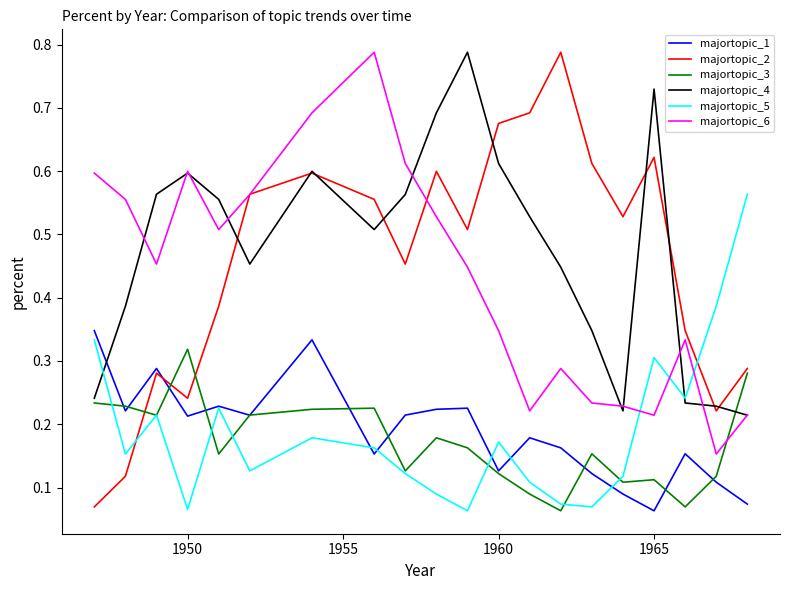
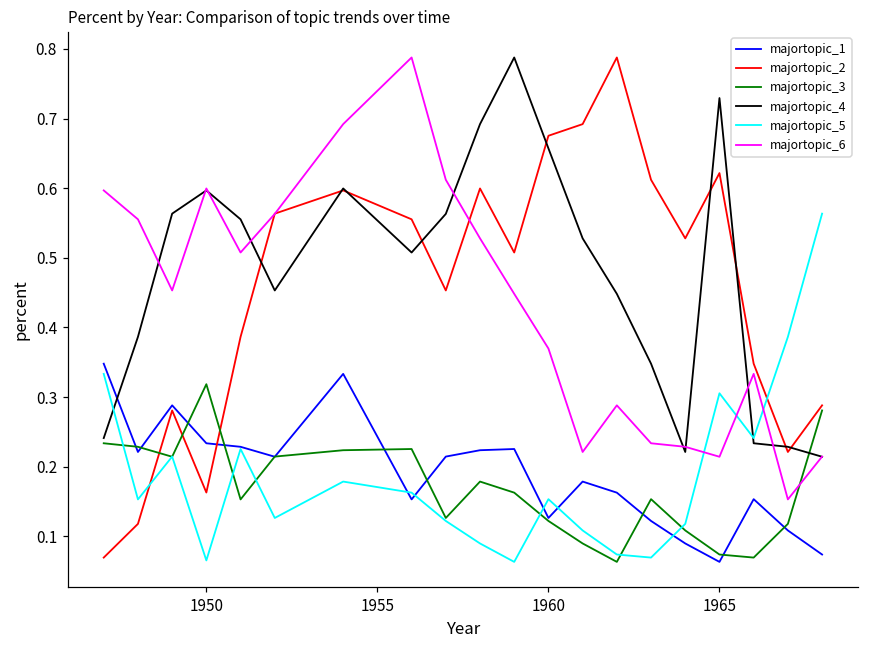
  {
    "majortopic_1": {
-     "1950": 0.21,
+     "1950": 0.23,
      "1960": 0.13,
      "1965": 0.06
    },
    "majortopic_2": {
-     "1950": 0.24,
+     "1950": 0.16,
      "1960": 0.68,
      "1965": 0.62
    },
    "majortopic_3": {
      "1950": 0.32,
      "1960": 0.12,
-     "1965": 0.11
+     "1965": 0.07
    },
    "majortopic_4": {
-     "1960": 0.61,
+     "1960": 0.66,
      "1965": 0.73
    },
    "majortopic_5": {
      "1950": 0.07,
-     "1960": 0.17,
+     "1960": 0.15,
      "1965": 0.31
    },
    "majortopic_6": {
-     "1960": 0.35,
+     "1960": 0.37,
      "1965": 0.21
    }
  }
